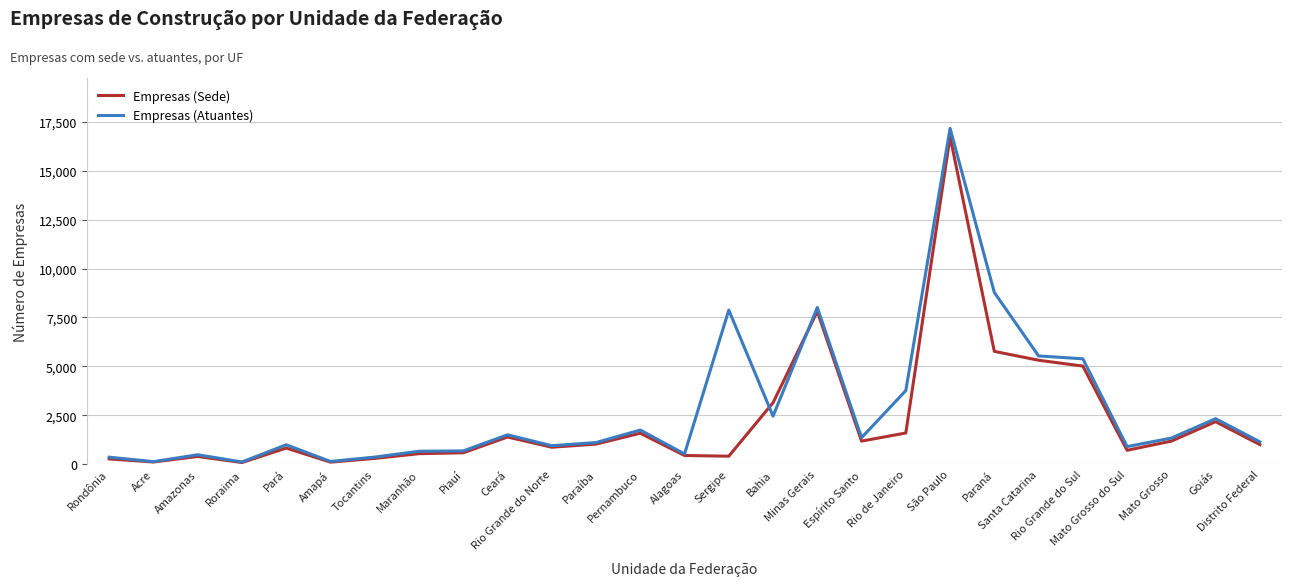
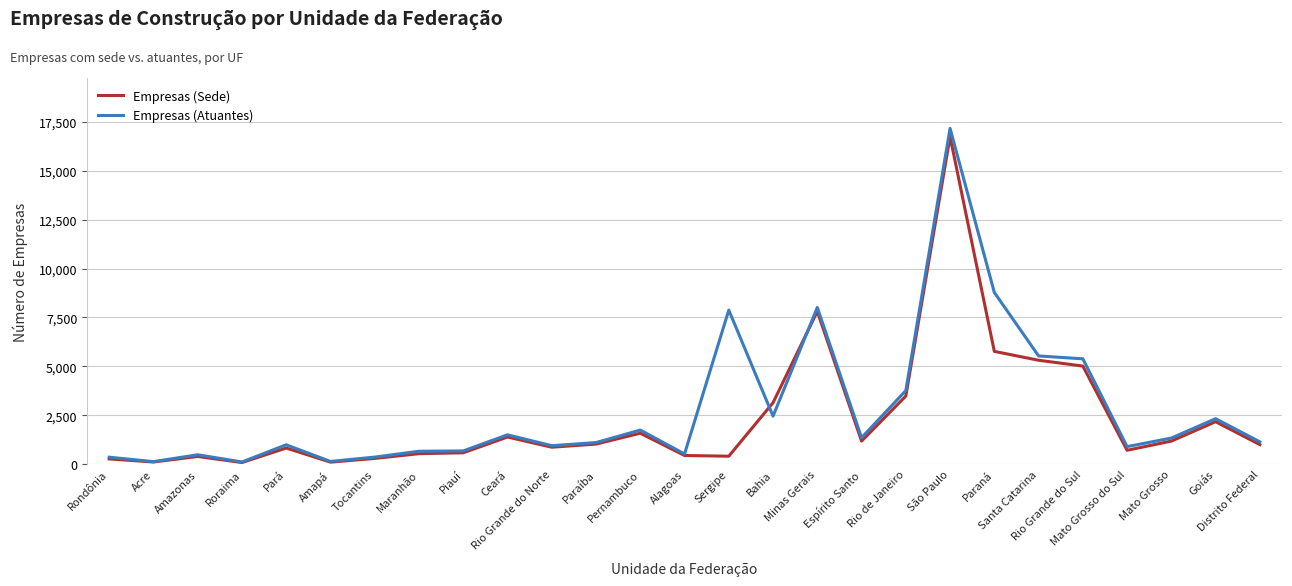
  {
    "Empresas (Sede)": {
      "Pará": "800",
      "Pernambuco": "1,600",
      "Sergipe": "400",
      "Bahia": "3,100",
      "Minas Gerais": "7,800",
      "Espírito Santo": "1,200",
-     "Rio de Janeiro": "1,600",
+     "Rio de Janeiro": "3,500",
      "São Paulo": "16,700",
      "Paraná": "5,800",
      "Santa Catarina": "5,300",
      "Rio Grande do Sul": "5,000",
      "Mato Grosso do Sul": "700",
      "Mato Grosso": "1,200",
      "Goiás": "2,200",
      "Distrito Federal": "1,000"
    },
    "Empresas (Atuantes)": {
      "Pará": "1,000",
      "Pernambuco": "1,700",
      "Sergipe": "7,900",
      "Bahia": "2,500",
      "Minas Gerais": "8,000",
      "Espírito Santo": "1,400",
      "Rio de Janeiro": "3,800",
      "São Paulo": "17,200",
      "Paraná": "8,800",
      "Santa Catarina": "5,500",
      "Rio Grande do Sul": "5,400",
      "Mato Grosso do Sul": "900",
      "Mato Grosso": "1,300",
      "Goiás": "2,300",
      "Distrito Federal": "1,100"
    }
  }
